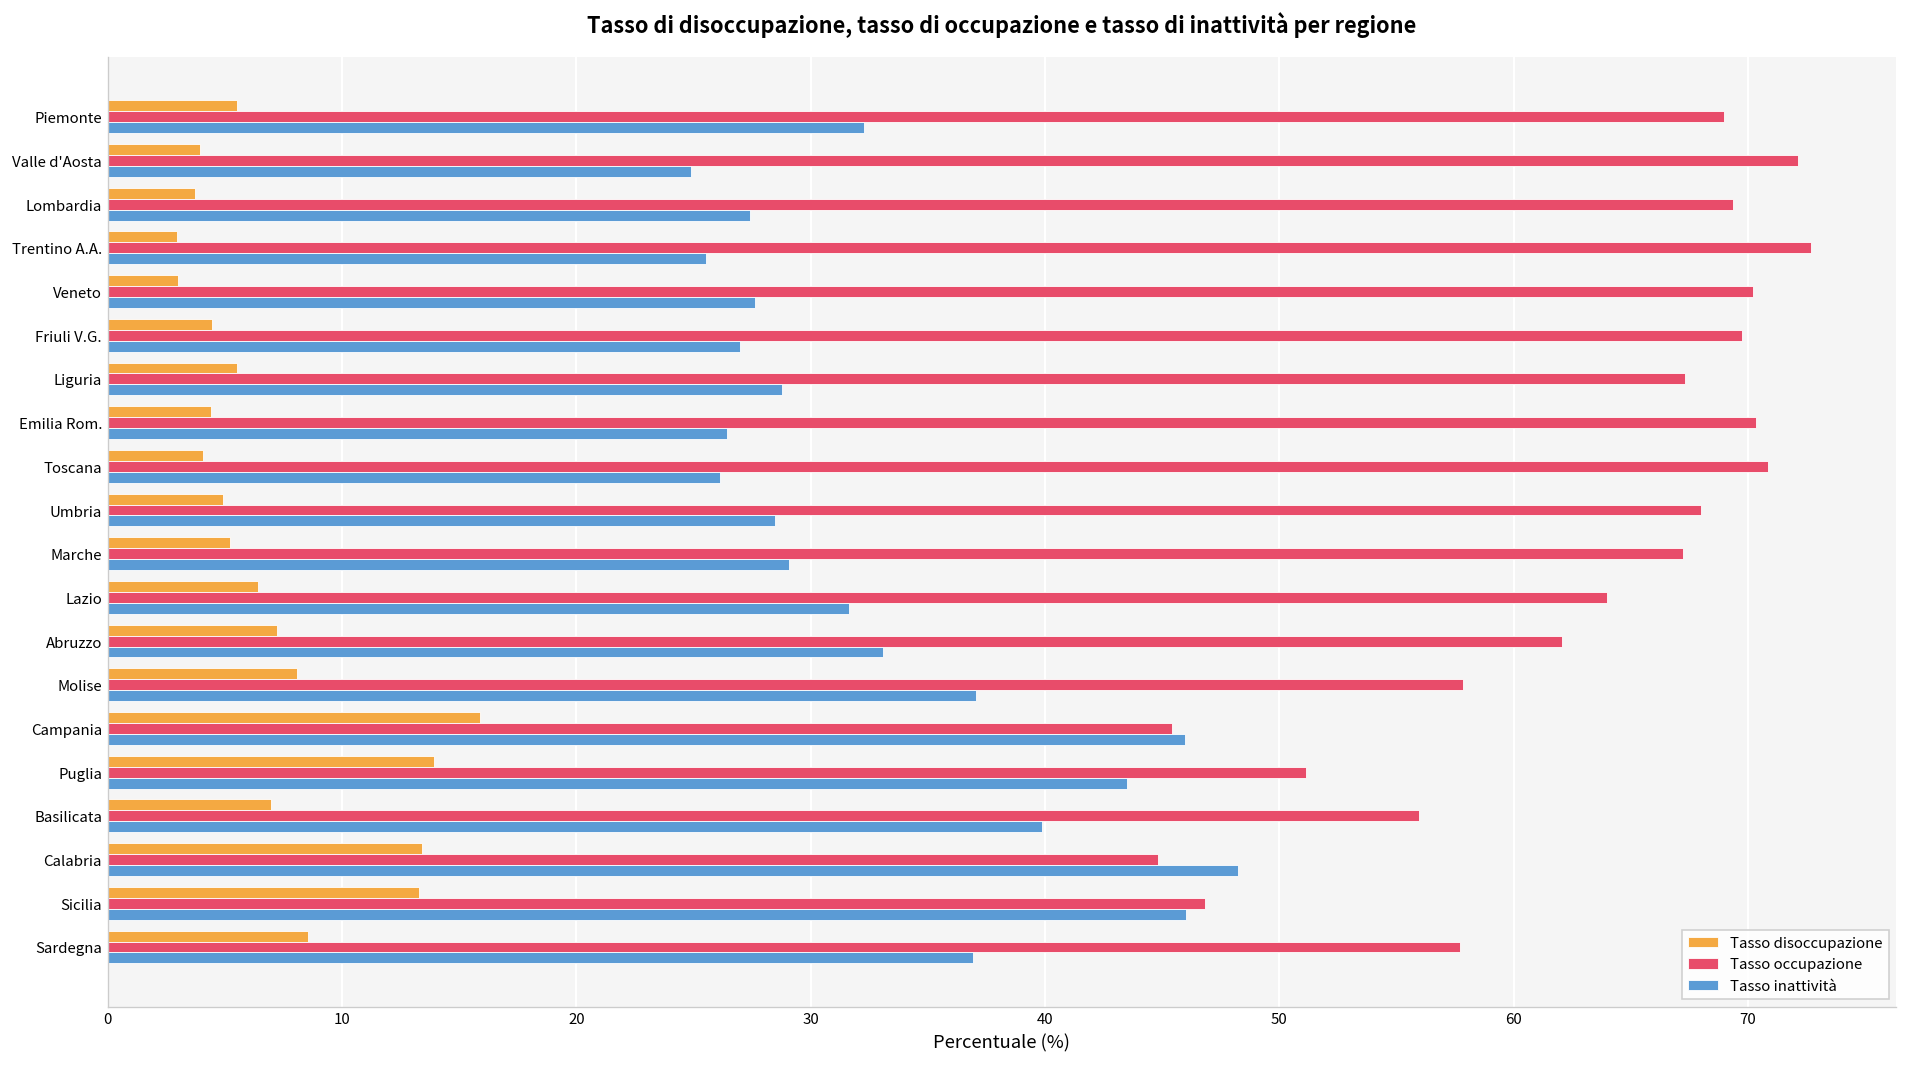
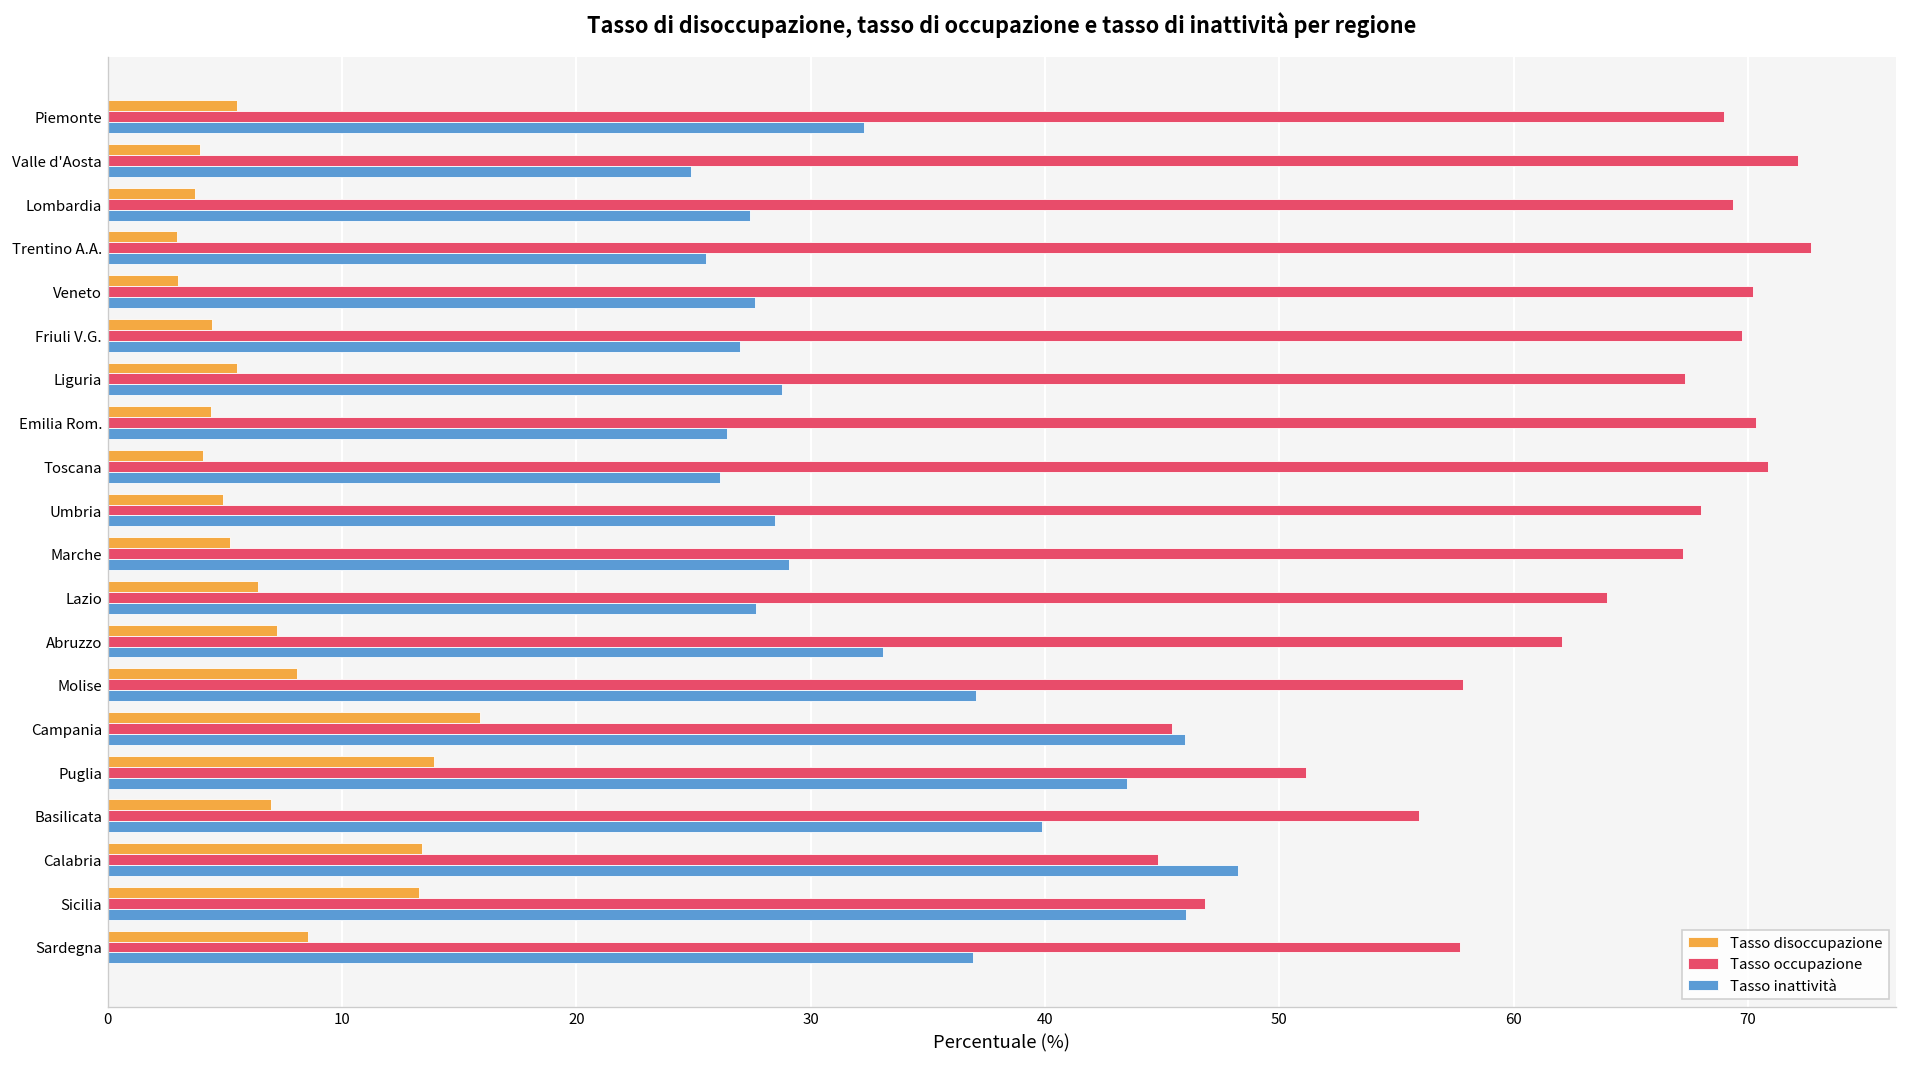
  {
    "Tasso disoccupazione": {
      "Piemonte": 5.5,
      "Valle d'Aosta": 3.9,
      "Lombardia": 3.7,
      "Trentino A.A.": 3.0,
      "Veneto": 3.0,
      "Friuli V.G.": 4.4,
      "Liguria": 5.5,
      "Emilia Rom.": 4.4,
      "Toscana": 4.1,
      "Umbria": 4.9,
      "Marche": 5.2,
      "Lazio": 6.4,
      "Abruzzo": 7.2,
      "Molise": 8.1,
      "Campania": 15.9,
      "Puglia": 13.9,
      "Basilicata": 6.9,
      "Calabria": 13.4,
      "Sicilia": 13.3,
      "Sardegna": 8.5
    },
    "Tasso occupazione": {
      "Piemonte": 69.0,
      "Valle d'Aosta": 72.1,
      "Lombardia": 69.4,
      "Trentino A.A.": 72.7,
      "Veneto": 70.2,
      "Friuli V.G.": 69.8,
      "Liguria": 67.3,
      "Emilia Rom.": 70.3,
      "Toscana": 70.9,
      "Umbria": 68.0,
      "Marche": 67.2,
      "Lazio": 64.0,
      "Abruzzo": 62.1,
      "Molise": 57.9,
      "Campania": 45.4,
      "Puglia": 51.2,
      "Basilicata": 56.0,
      "Calabria": 44.8,
      "Sicilia": 46.8,
      "Sardegna": 57.7
    },
    "Tasso inattività": {
      "Piemonte": 32.3,
      "Valle d'Aosta": 24.9,
      "Lombardia": 27.4,
      "Trentino A.A.": 25.5,
      "Veneto": 27.6,
      "Friuli V.G.": 27.0,
      "Liguria": 28.8,
      "Emilia Rom.": 26.4,
      "Toscana": 26.1,
      "Umbria": 28.5,
      "Marche": 29.1,
-     "Lazio": 31.6,
+     "Lazio": 27.7,
      "Abruzzo": 33.1,
      "Molise": 37.1,
      "Campania": 46.0,
      "Puglia": 43.5,
      "Basilicata": 39.9,
      "Calabria": 48.3,
      "Sicilia": 46.0,
      "Sardegna": 36.9
    }
  }
